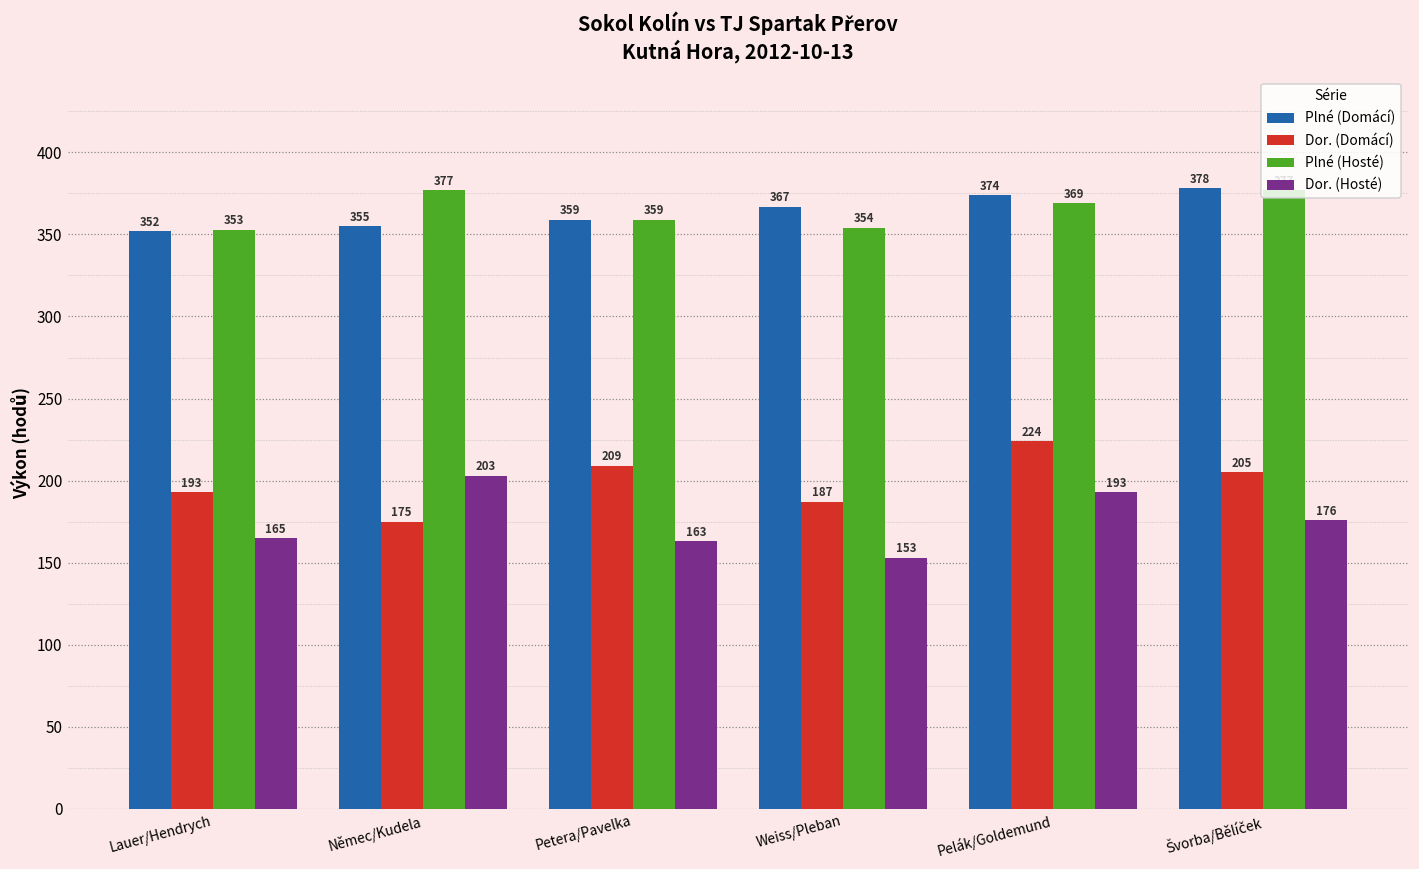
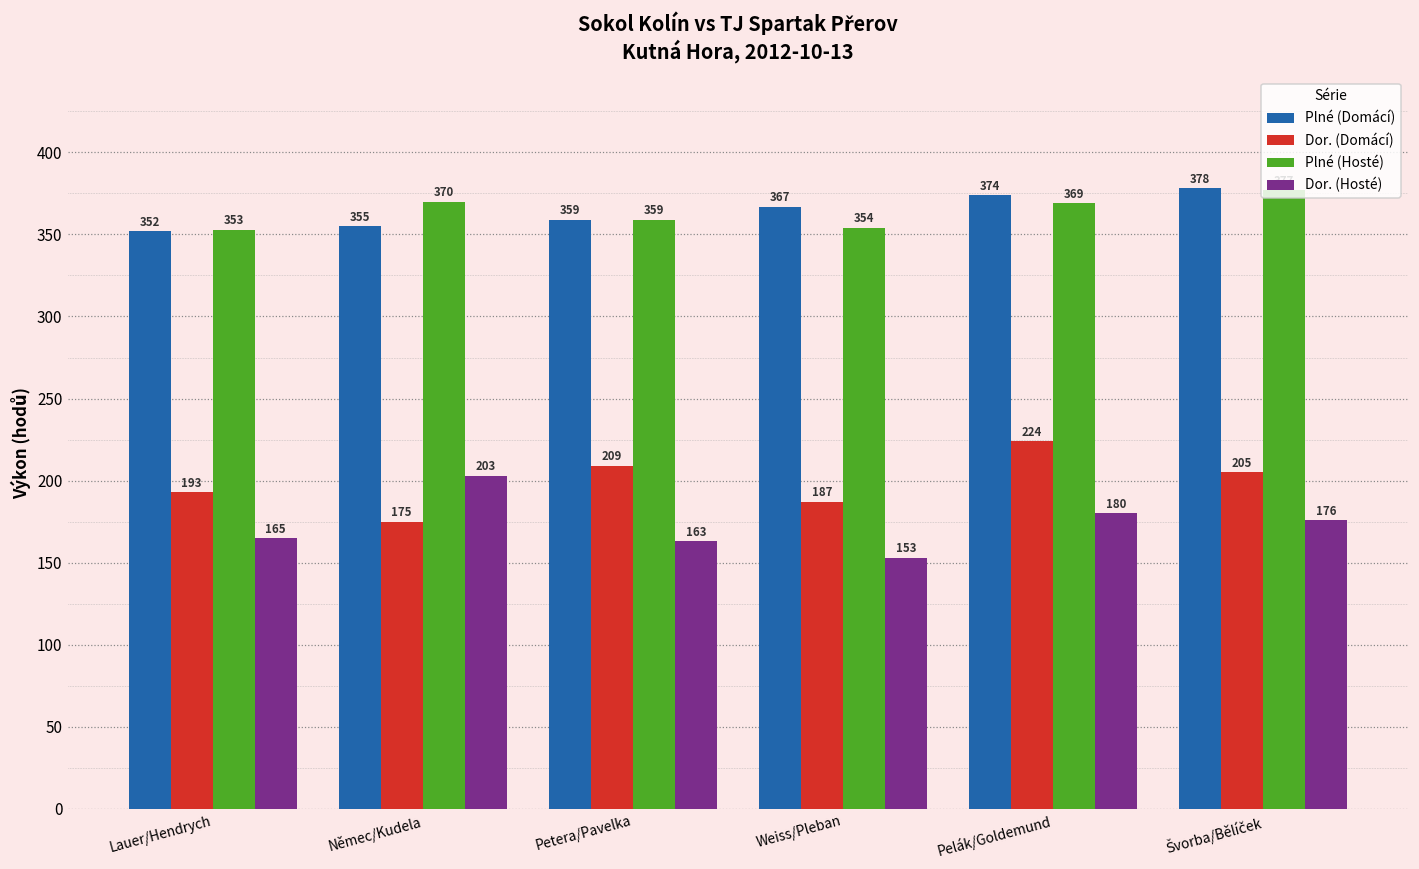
  {
    "Plné (Domácí)": {
      "Lauer/Hendrych": 352,
      "Němec/Kudela": 355,
      "Petera/Pavelka": 359,
      "Weiss/Pleban": 367,
      "Pelák/Goldemund": 374,
      "Švorba/Bělíček": 378
    },
    "Dor. (Domácí)": {
      "Lauer/Hendrych": 193,
      "Němec/Kudela": 175,
      "Petera/Pavelka": 209,
      "Weiss/Pleban": 187,
      "Pelák/Goldemund": 224,
      "Švorba/Bělíček": 205
    },
    "Plné (Hosté)": {
      "Lauer/Hendrych": 353,
-     "Němec/Kudela": 377,
+     "Němec/Kudela": 370,
      "Petera/Pavelka": 359,
      "Weiss/Pleban": 354,
      "Pelák/Goldemund": 369
    },
    "Dor. (Hosté)": {
      "Lauer/Hendrych": 165,
      "Němec/Kudela": 203,
      "Petera/Pavelka": 163,
      "Weiss/Pleban": 153,
-     "Pelák/Goldemund": 193,
+     "Pelák/Goldemund": 180,
      "Švorba/Bělíček": 176
    }
  }
